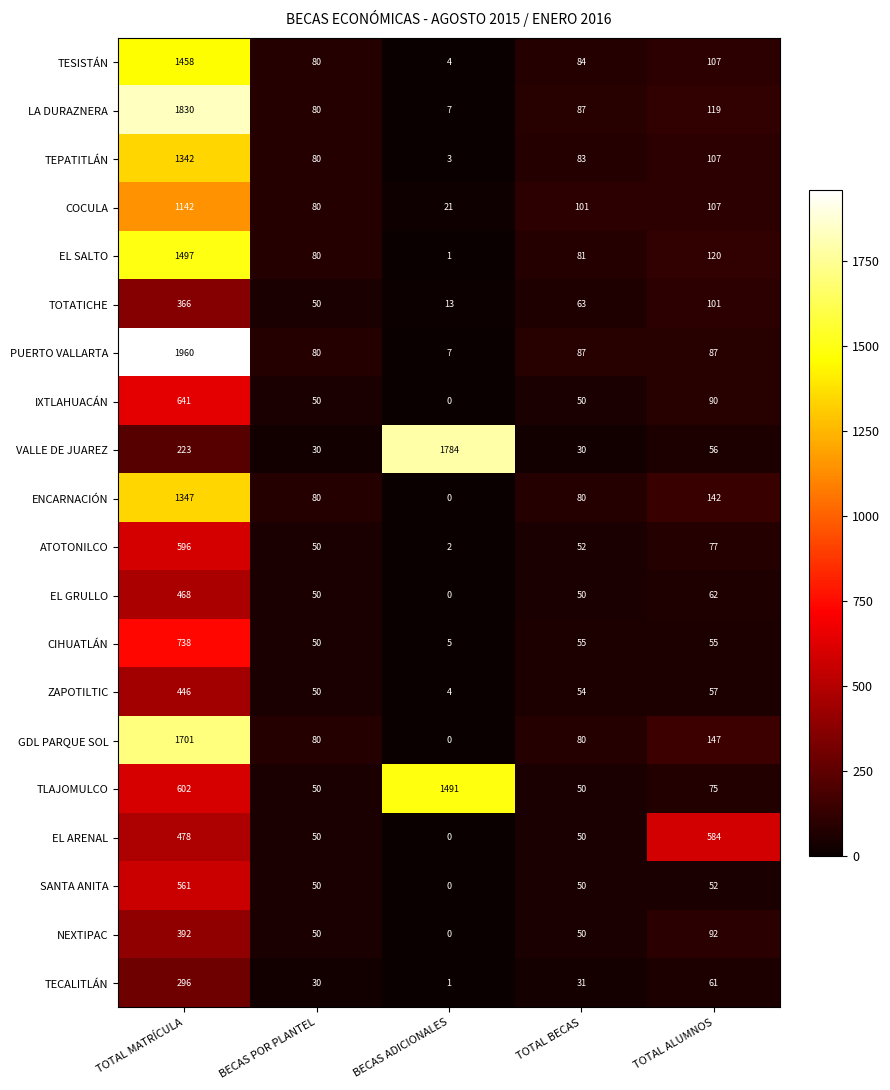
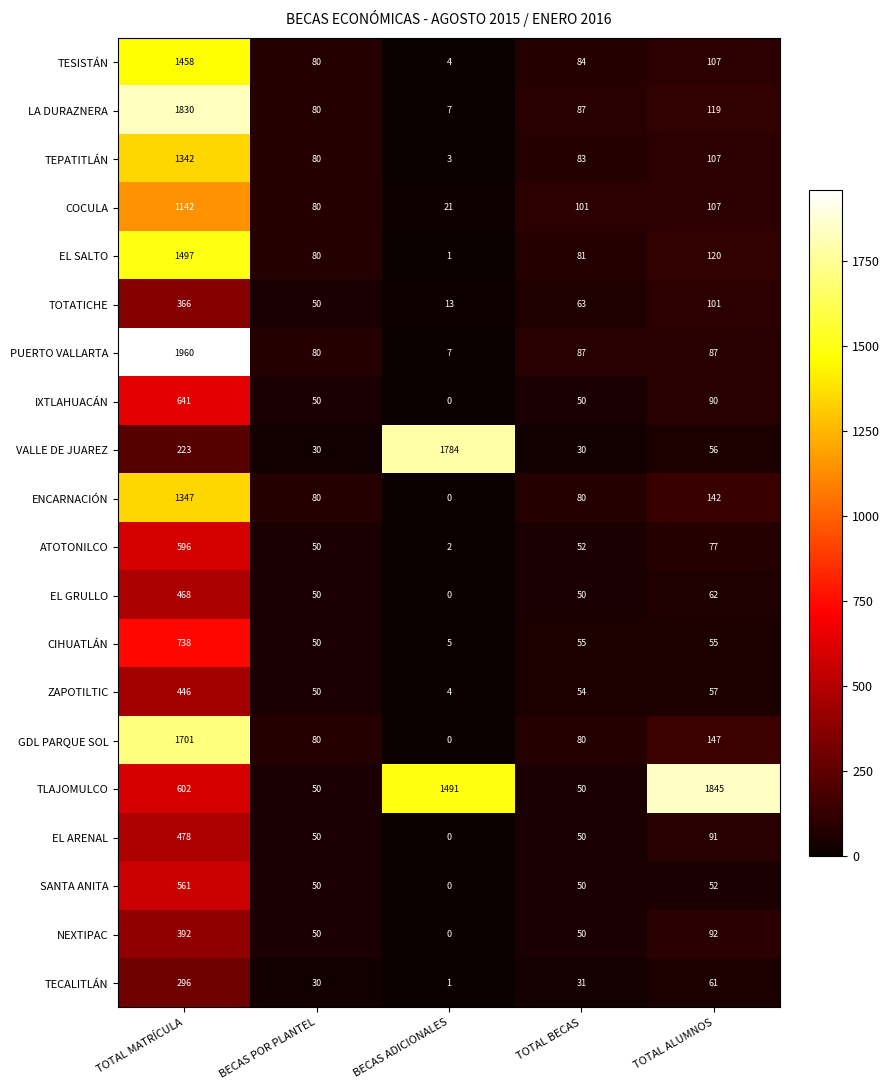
  {
    "TESISTÁN": {
      "TOTAL MATRÍCULA": 1458,
      "BECAS POR PLANTEL": 80,
      "BECAS ADICIONALES": 4,
      "TOTAL BECAS": 84,
      "TOTAL ALUMNOS": 107
    },
    "LA DURAZNERA": {
      "TOTAL MATRÍCULA": 1830,
      "BECAS POR PLANTEL": 80,
      "BECAS ADICIONALES": 7,
      "TOTAL BECAS": 87,
      "TOTAL ALUMNOS": 119
    },
    "TEPATITLÁN": {
      "TOTAL MATRÍCULA": 1342,
      "BECAS POR PLANTEL": 80,
      "BECAS ADICIONALES": 3,
      "TOTAL BECAS": 83,
      "TOTAL ALUMNOS": 107
    },
    "COCULA": {
      "TOTAL MATRÍCULA": 1142,
      "BECAS POR PLANTEL": 80,
      "BECAS ADICIONALES": 21,
      "TOTAL BECAS": 101,
      "TOTAL ALUMNOS": 107
    },
    "EL SALTO": {
      "TOTAL MATRÍCULA": 1497,
      "BECAS POR PLANTEL": 80,
      "BECAS ADICIONALES": 1,
      "TOTAL BECAS": 81,
      "TOTAL ALUMNOS": 120
    },
    "TOTATICHE": {
      "TOTAL MATRÍCULA": 366,
      "BECAS POR PLANTEL": 50,
      "BECAS ADICIONALES": 13,
      "TOTAL BECAS": 63,
      "TOTAL ALUMNOS": 101
    },
    "PUERTO VALLARTA": {
      "TOTAL MATRÍCULA": 1960,
      "BECAS POR PLANTEL": 80,
      "BECAS ADICIONALES": 7,
      "TOTAL BECAS": 87,
      "TOTAL ALUMNOS": 87
    },
    "IXTLAHUACÁN": {
      "TOTAL MATRÍCULA": 641,
      "BECAS POR PLANTEL": 50,
      "BECAS ADICIONALES": 0,
      "TOTAL BECAS": 50,
      "TOTAL ALUMNOS": 90
    },
    "VALLE DE JUAREZ": {
      "TOTAL MATRÍCULA": 223,
      "BECAS POR PLANTEL": 30,
      "BECAS ADICIONALES": 1784,
      "TOTAL BECAS": 30,
      "TOTAL ALUMNOS": 56
    },
    "ENCARNACIÓN": {
      "TOTAL MATRÍCULA": 1347,
      "BECAS POR PLANTEL": 80,
      "BECAS ADICIONALES": 0,
      "TOTAL BECAS": 80,
      "TOTAL ALUMNOS": 142
    },
    "ATOTONILCO": {
      "TOTAL MATRÍCULA": 596,
      "BECAS POR PLANTEL": 50,
      "BECAS ADICIONALES": 2,
      "TOTAL BECAS": 52,
      "TOTAL ALUMNOS": 77
    },
    "EL GRULLO": {
      "TOTAL MATRÍCULA": 468,
      "BECAS POR PLANTEL": 50,
      "BECAS ADICIONALES": 0,
      "TOTAL BECAS": 50,
      "TOTAL ALUMNOS": 62
    },
    "CIHUATLÁN": {
      "TOTAL MATRÍCULA": 738,
      "BECAS POR PLANTEL": 50,
      "BECAS ADICIONALES": 5,
      "TOTAL BECAS": 55,
      "TOTAL ALUMNOS": 55
    },
    "ZAPOTILTIC": {
      "TOTAL MATRÍCULA": 446,
      "BECAS POR PLANTEL": 50,
      "BECAS ADICIONALES": 4,
      "TOTAL BECAS": 54,
      "TOTAL ALUMNOS": 57
    },
    "GDL PARQUE SOL": {
      "TOTAL MATRÍCULA": 1701,
      "BECAS POR PLANTEL": 80,
      "BECAS ADICIONALES": 0,
      "TOTAL BECAS": 80,
      "TOTAL ALUMNOS": 147
    },
    "TLAJOMULCO": {
      "TOTAL MATRÍCULA": 602,
      "BECAS POR PLANTEL": 50,
      "BECAS ADICIONALES": 1491,
      "TOTAL BECAS": 50,
-     "TOTAL ALUMNOS": 75
+     "TOTAL ALUMNOS": 1845
    },
    "EL ARENAL": {
      "TOTAL MATRÍCULA": 478,
      "BECAS POR PLANTEL": 50,
      "BECAS ADICIONALES": 0,
      "TOTAL BECAS": 50,
-     "TOTAL ALUMNOS": 584
+     "TOTAL ALUMNOS": 91
    },
    "SANTA ANITA": {
      "TOTAL MATRÍCULA": 561,
      "BECAS POR PLANTEL": 50,
      "BECAS ADICIONALES": 0,
      "TOTAL BECAS": 50,
      "TOTAL ALUMNOS": 52
    },
    "NEXTIPAC": {
      "TOTAL MATRÍCULA": 392,
      "BECAS POR PLANTEL": 50,
      "BECAS ADICIONALES": 0,
      "TOTAL BECAS": 50,
      "TOTAL ALUMNOS": 92
    },
    "TECALITLÁN": {
      "TOTAL MATRÍCULA": 296,
      "BECAS POR PLANTEL": 30,
      "BECAS ADICIONALES": 1,
      "TOTAL BECAS": 31,
      "TOTAL ALUMNOS": 61
    }
  }
